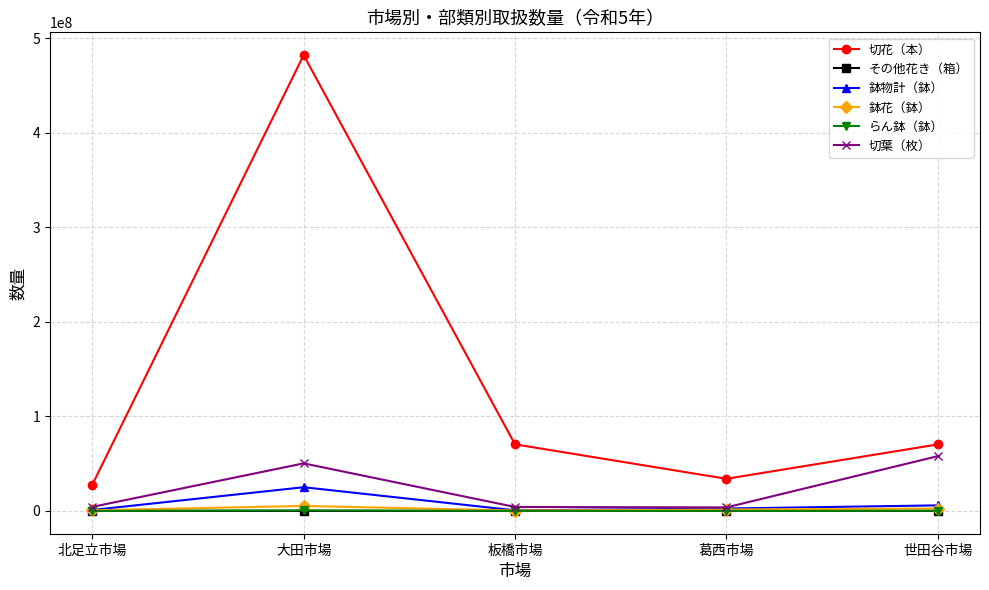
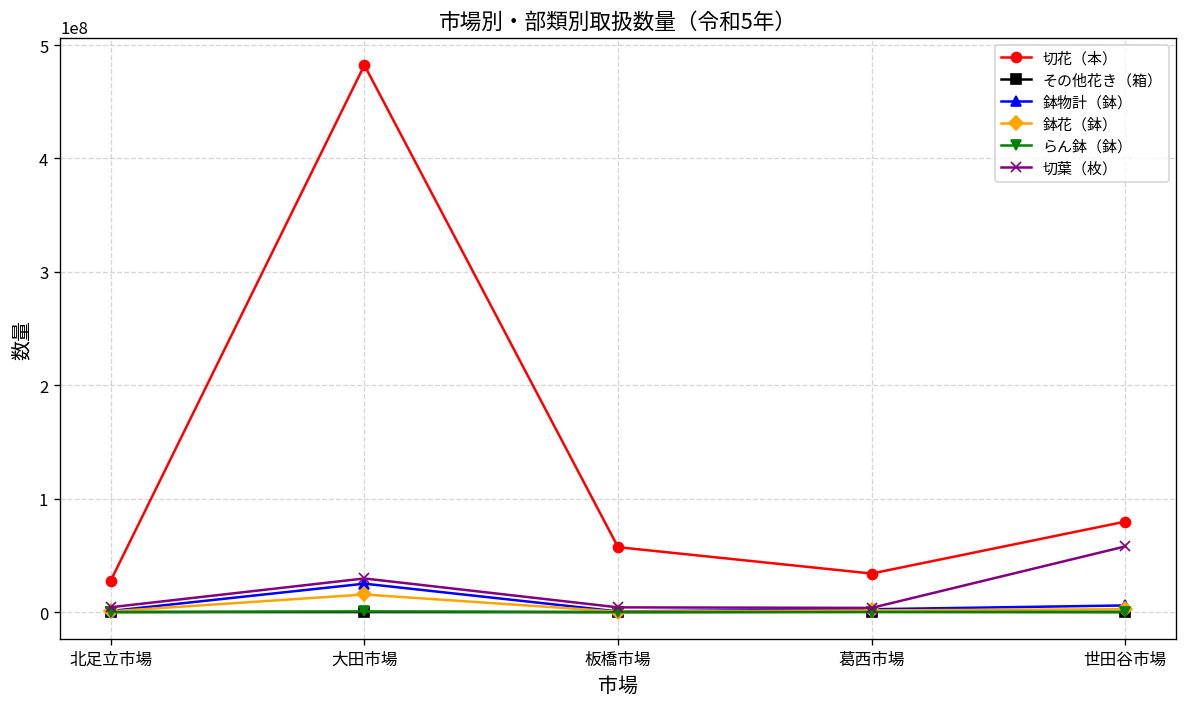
  {
    "切花（本）": {
      "北足立市場": 30000000,
      "大田市場": 480000000,
-     "板橋市場": 70000000,
+     "板橋市場": 60000000,
      "葛西市場": 30000000,
-     "世田谷市場": 70000000
+     "世田谷市場": 80000000
    },
    "鉢物計（鉢）": {
      "大田市場": 30000000,
      "世田谷市場": 10000000
    },
    "鉢花（鉢）": {
-     "大田市場": 10000000
+     "大田市場": 20000000
    },
    "切葉（枚）": {
      "北足立市場": 0,
-     "大田市場": 50000000,
+     "大田市場": 30000000,
      "板橋市場": 0,
      "世田谷市場": 60000000
    }
  }
